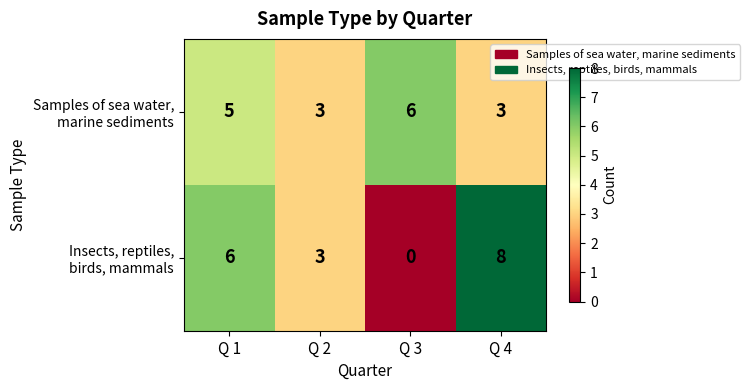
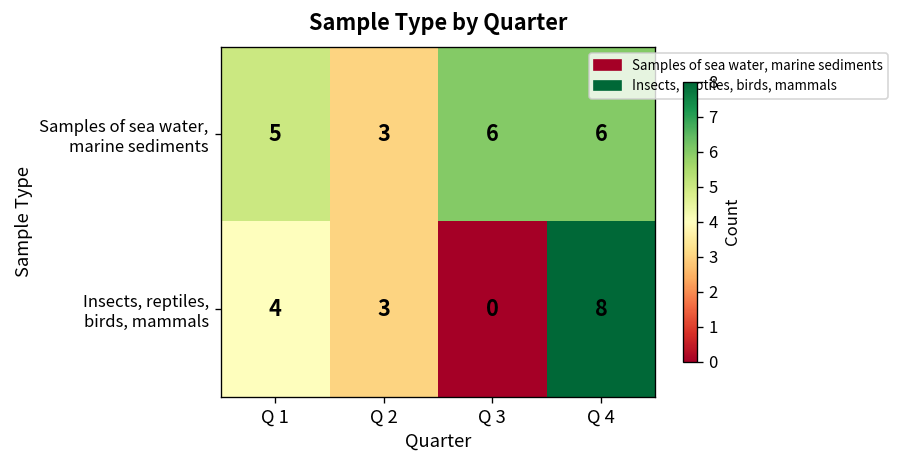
  {
    "Samples of sea water, marine sediments": {
      "Q 1": 5,
      "Q 2": 3,
      "Q 3": 6,
-     "Q 4": 3
+     "Q 4": 6
    },
    "Insects, reptiles, birds, mammals": {
-     "Q 1": 6,
+     "Q 1": 4,
      "Q 2": 3,
      "Q 3": 0,
      "Q 4": 8
    }
  }
